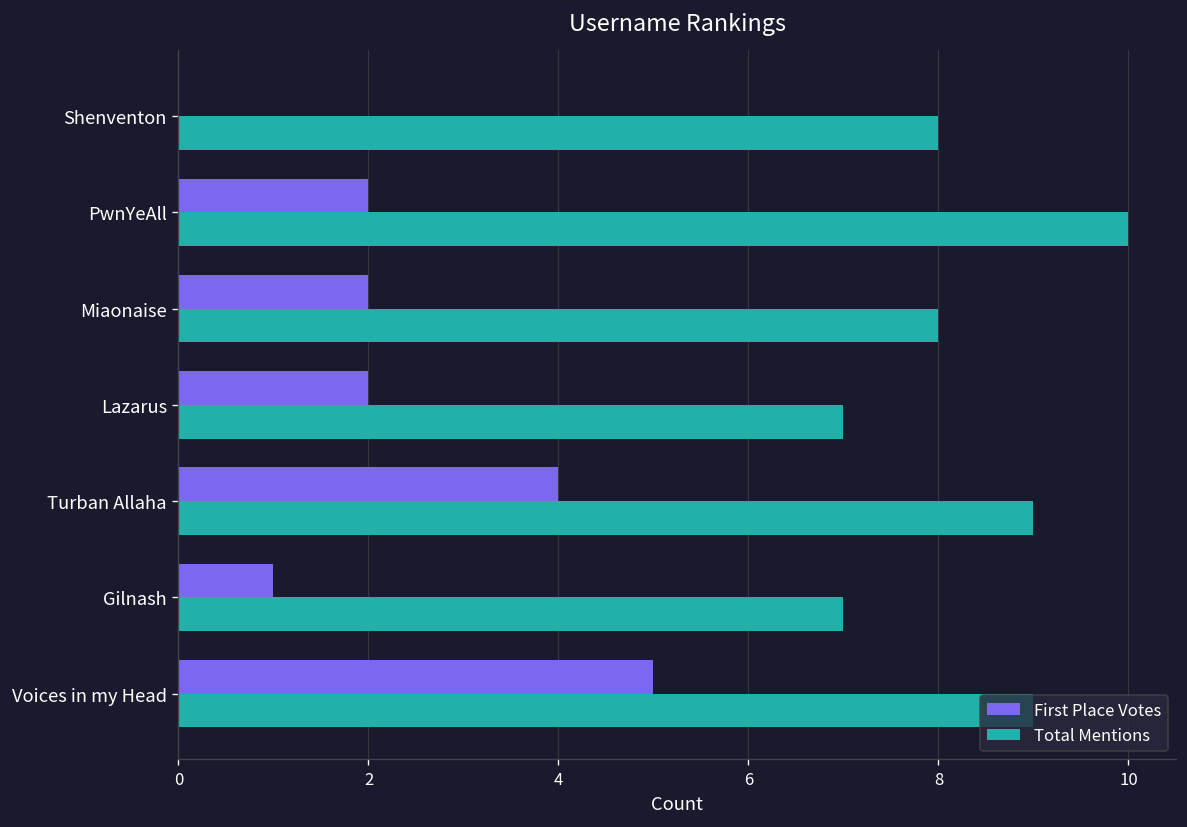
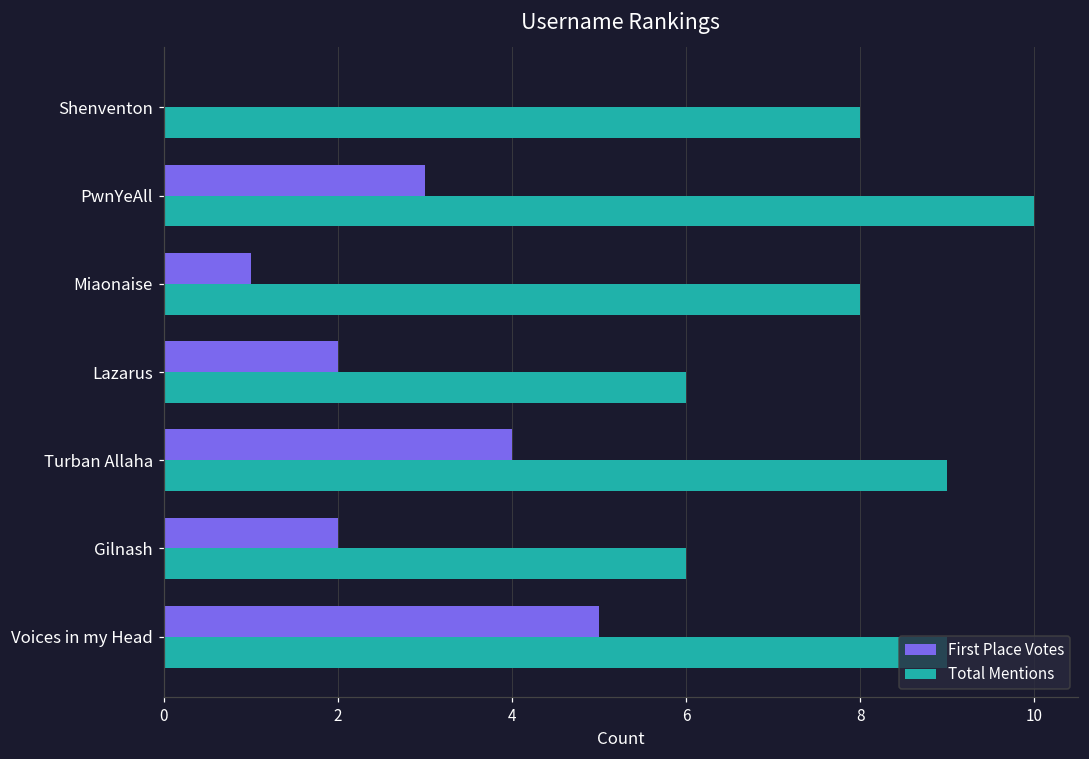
  {
    "First Place Votes": {
      "Shenventon": 0,
-     "PwnYeAll": 2,
-     "Miaonaise": 2,
+     "PwnYeAll": 3,
+     "Miaonaise": 1,
      "Lazarus": 2,
      "Turban Allaha": 4,
-     "Gilnash": 1,
+     "Gilnash": 2,
      "Voices in my Head": 5
    },
    "Total Mentions": {
      "Shenventon": 8,
      "PwnYeAll": 10,
      "Miaonaise": 8,
-     "Lazarus": 7,
+     "Lazarus": 6,
      "Turban Allaha": 9,
-     "Gilnash": 7
+     "Gilnash": 6
    }
  }
